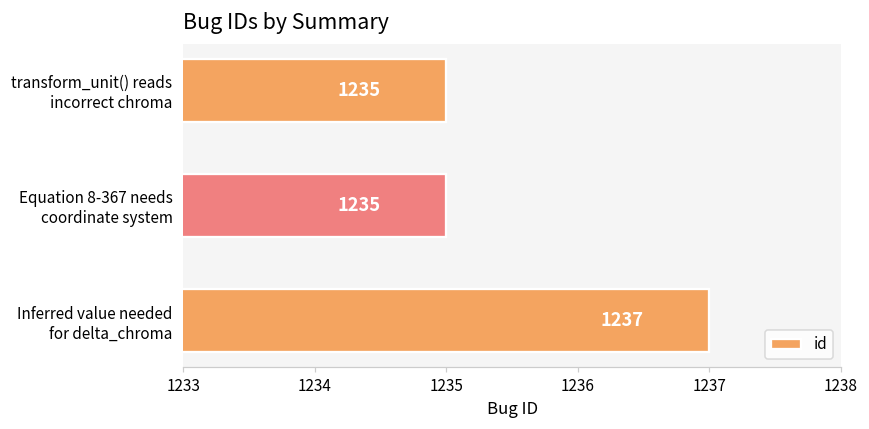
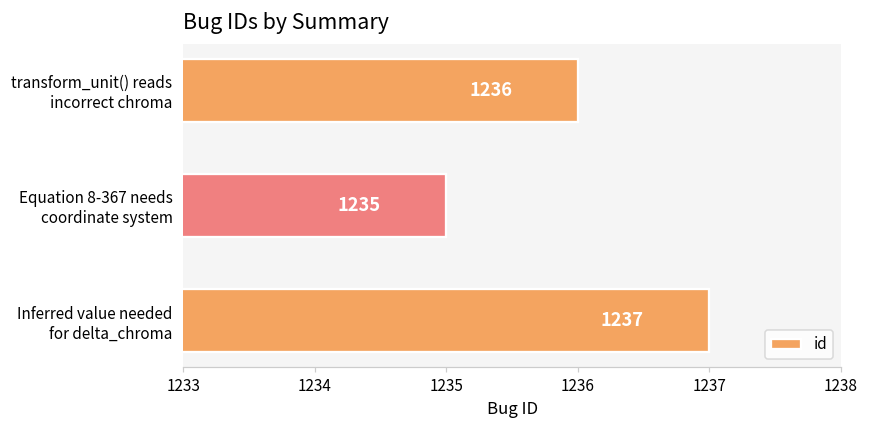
  {
-   "transform_unit() reads incorrect chroma": 1235,
+   "transform_unit() reads incorrect chroma": 1236,
    "Equation 8-367 needs coordinate system": 1235,
    "Inferred value needed for delta_chroma": 1237
  }
